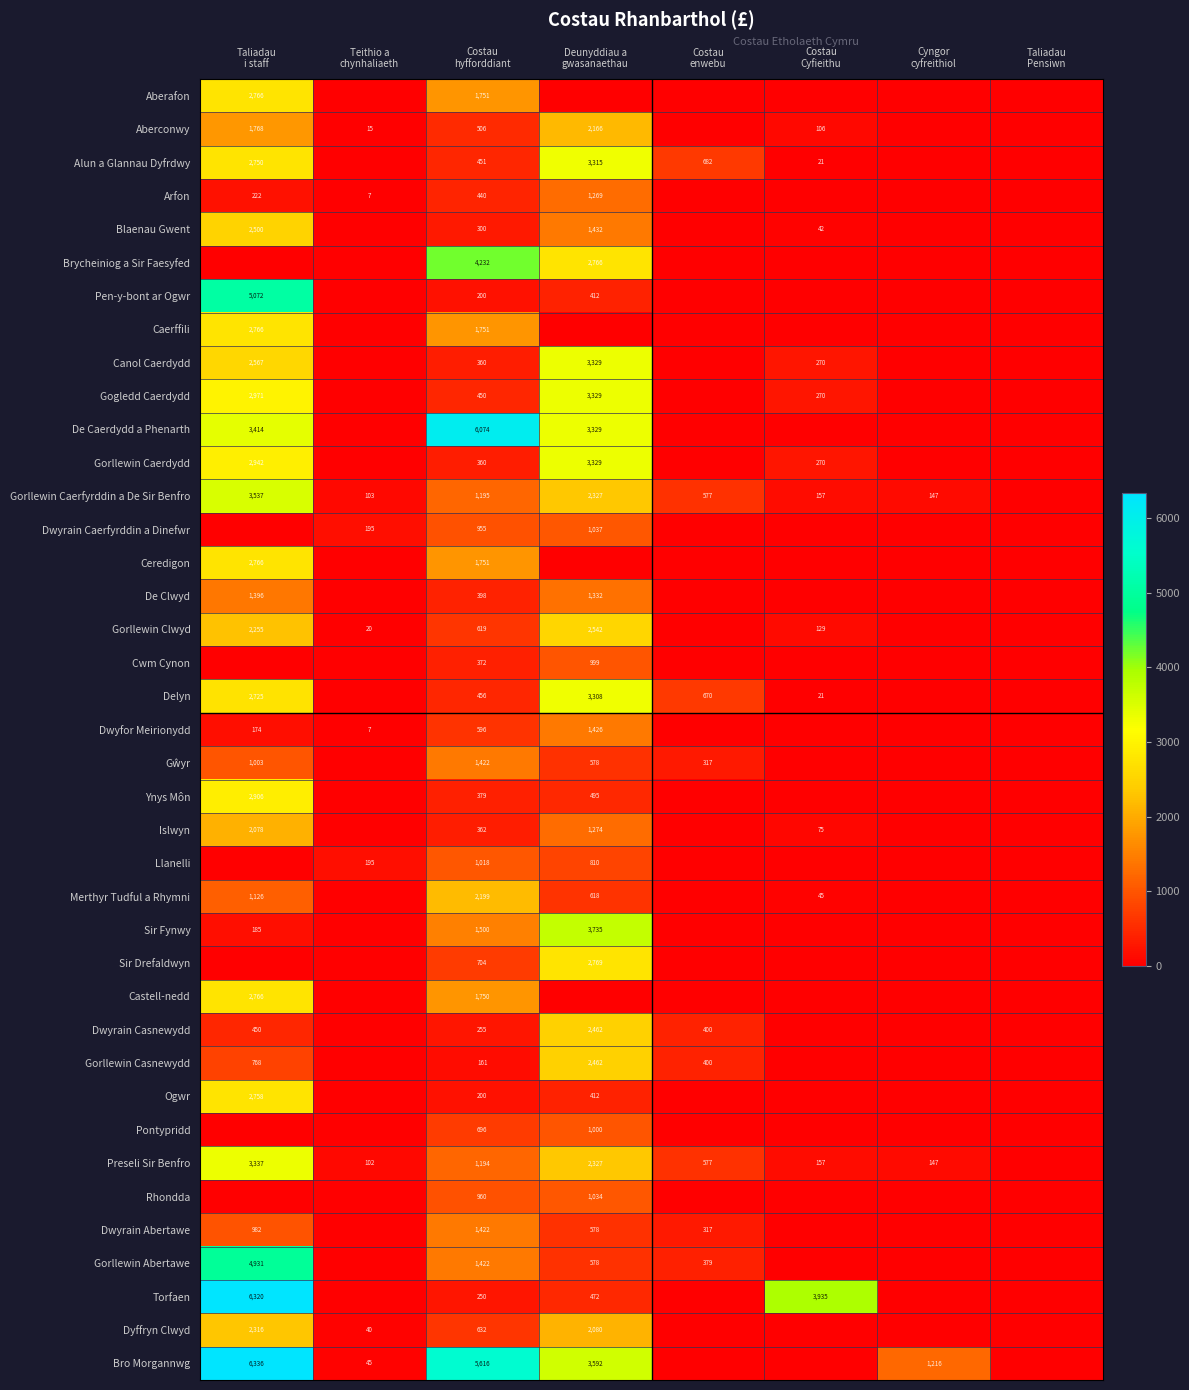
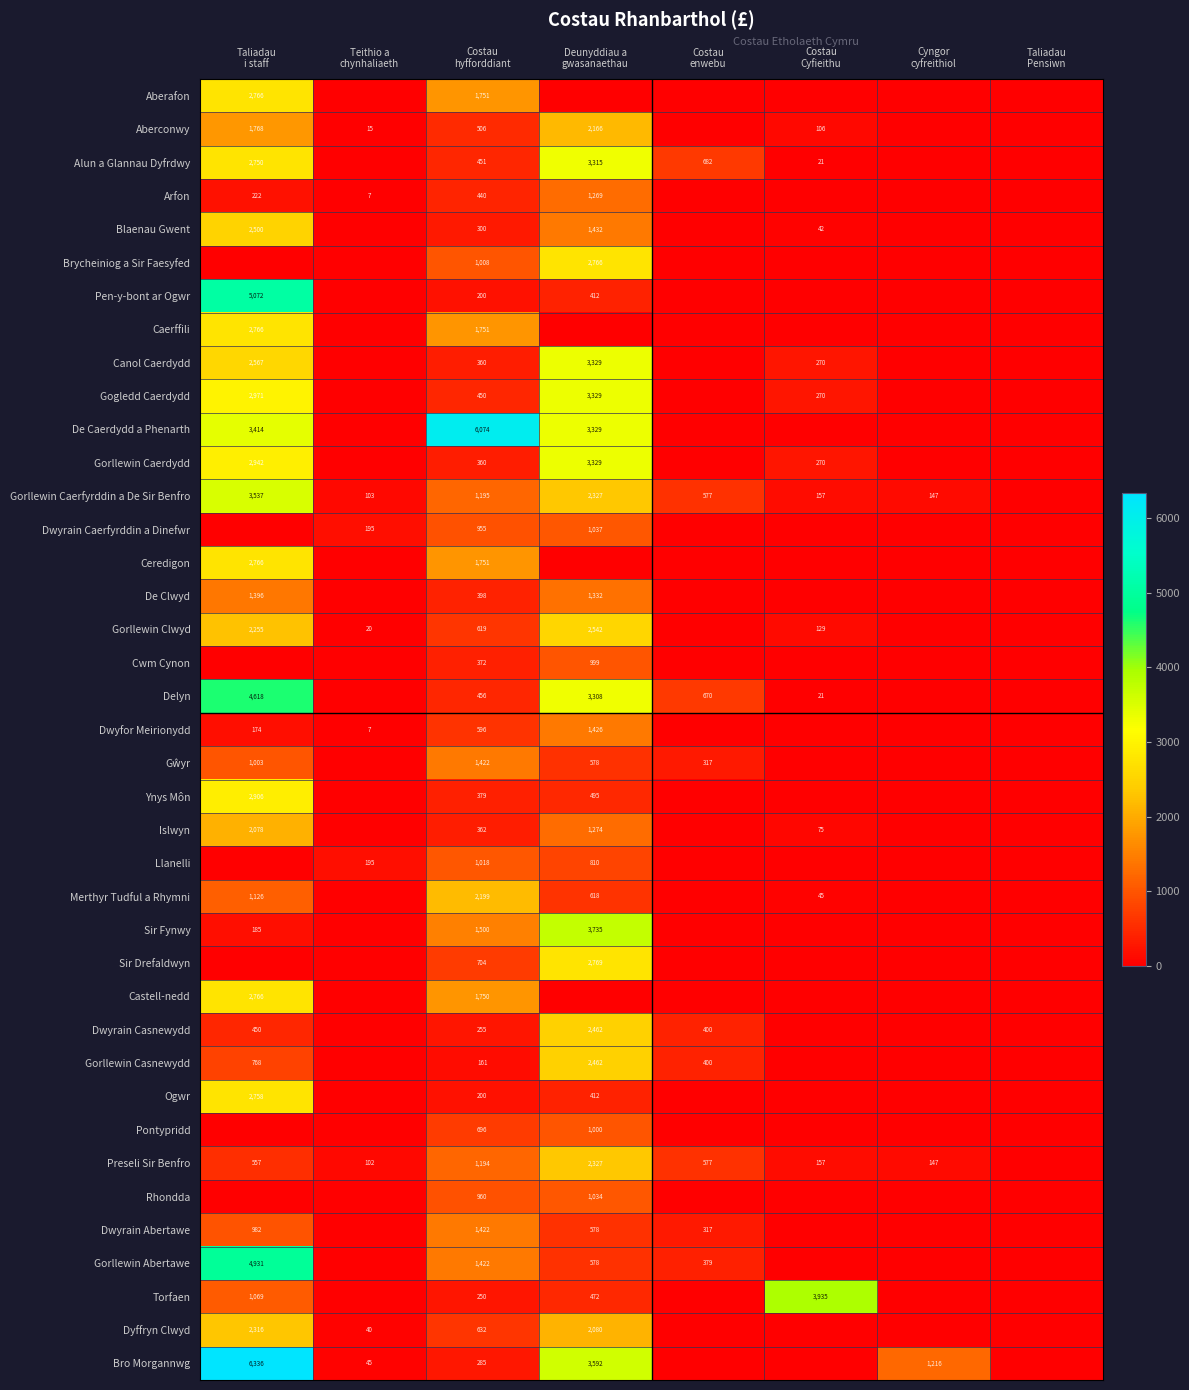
  {
    "Aberafon": {
      "Taliadau i staff": "2,766",
      "Costau hyfforddiant": "1,751"
    },
    "Aberconwy": {
      "Taliadau i staff": "1,768",
      "Teithio a chynhaliaeth": "15",
      "Costau hyfforddiant": "506",
      "Deunyddiau a gwasanaethau": "2,166",
      "Costau Cyfieithu": "106"
    },
    "Alun a Glannau Dyfrdwy": {
      "Taliadau i staff": "2,750",
      "Costau hyfforddiant": "451",
      "Deunyddiau a gwasanaethau": "3,315",
      "Costau enwebu": "682",
      "Costau Cyfieithu": "21"
    },
    "Arfon": {
      "Taliadau i staff": "222",
      "Teithio a chynhaliaeth": "7",
      "Costau hyfforddiant": "440",
      "Deunyddiau a gwasanaethau": "1,269"
    },
    "Blaenau Gwent": {
      "Taliadau i staff": "2,500",
      "Costau hyfforddiant": "300",
      "Deunyddiau a gwasanaethau": "1,432",
      "Costau Cyfieithu": "42"
    },
    "Brycheiniog a Sir Faesyfed": {
-     "Costau hyfforddiant": "4,232",
+     "Costau hyfforddiant": "1,008",
      "Deunyddiau a gwasanaethau": "2,766"
    },
    "Pen-y-bont ar Ogwr": {
      "Taliadau i staff": "5,072",
      "Costau hyfforddiant": "200",
      "Deunyddiau a gwasanaethau": "412"
    },
    "Caerffili": {
      "Taliadau i staff": "2,766",
      "Costau hyfforddiant": "1,751"
    },
    "Canol Caerdydd": {
      "Taliadau i staff": "2,567",
      "Costau hyfforddiant": "360",
      "Deunyddiau a gwasanaethau": "3,329",
      "Costau Cyfieithu": "270"
    },
    "Gogledd Caerdydd": {
      "Taliadau i staff": "2,971",
      "Costau hyfforddiant": "450",
      "Deunyddiau a gwasanaethau": "3,329",
      "Costau Cyfieithu": "270"
    },
    "De Caerdydd a Phenarth": {
      "Taliadau i staff": "3,414",
      "Costau hyfforddiant": "6,074",
      "Deunyddiau a gwasanaethau": "3,329"
    },
    "Gorllewin Caerdydd": {
      "Taliadau i staff": "2,942",
      "Costau hyfforddiant": "360",
      "Deunyddiau a gwasanaethau": "3,329",
      "Costau Cyfieithu": "270"
    },
    "Gorllewin Caerfyrddin a De Sir Benfro": {
      "Taliadau i staff": "3,537",
      "Teithio a chynhaliaeth": "103",
      "Costau hyfforddiant": "1,195",
      "Deunyddiau a gwasanaethau": "2,327",
      "Costau enwebu": "577",
      "Costau Cyfieithu": "157",
      "Cyngor cyfreithiol": "147"
    },
    "Dwyrain Caerfyrddin a Dinefwr": {
      "Teithio a chynhaliaeth": "195",
      "Costau hyfforddiant": "955",
      "Deunyddiau a gwasanaethau": "1,037"
    },
    "Ceredigon": {
      "Taliadau i staff": "2,766",
      "Costau hyfforddiant": "1,751"
    },
    "De Clwyd": {
      "Taliadau i staff": "1,396",
      "Costau hyfforddiant": "398",
      "Deunyddiau a gwasanaethau": "1,332"
    },
    "Gorllewin Clwyd": {
      "Taliadau i staff": "2,255",
      "Teithio a chynhaliaeth": "20",
      "Costau hyfforddiant": "619",
      "Deunyddiau a gwasanaethau": "2,542",
      "Costau Cyfieithu": "129"
    },
    "Cwm Cynon": {
      "Costau hyfforddiant": "372",
      "Deunyddiau a gwasanaethau": "999"
    },
    "Delyn": {
-     "Taliadau i staff": "2,725",
+     "Taliadau i staff": "4,618",
      "Costau hyfforddiant": "456",
      "Deunyddiau a gwasanaethau": "3,308",
      "Costau enwebu": "670",
      "Costau Cyfieithu": "21"
    },
    "Dwyfor Meirionydd": {
      "Taliadau i staff": "174",
      "Teithio a chynhaliaeth": "7",
      "Costau hyfforddiant": "596",
      "Deunyddiau a gwasanaethau": "1,426"
    },
    "Gŵyr": {
      "Taliadau i staff": "1,003",
      "Costau hyfforddiant": "1,422",
      "Deunyddiau a gwasanaethau": "578",
      "Costau enwebu": "317"
    },
    "Ynys Môn": {
      "Taliadau i staff": "2,906",
      "Costau hyfforddiant": "379",
      "Deunyddiau a gwasanaethau": "495"
    },
    "Islwyn": {
      "Taliadau i staff": "2,078",
      "Costau hyfforddiant": "362",
      "Deunyddiau a gwasanaethau": "1,274",
      "Costau Cyfieithu": "75"
    },
    "Llanelli": {
      "Teithio a chynhaliaeth": "195",
      "Costau hyfforddiant": "1,018",
      "Deunyddiau a gwasanaethau": "810"
    },
    "Merthyr Tudful a Rhymni": {
      "Taliadau i staff": "1,126",
      "Costau hyfforddiant": "2,199",
      "Deunyddiau a gwasanaethau": "618",
      "Costau Cyfieithu": "45"
    },
    "Sir Fynwy": {
      "Taliadau i staff": "185",
      "Costau hyfforddiant": "1,500",
      "Deunyddiau a gwasanaethau": "3,735"
    },
    "Sir Drefaldwyn": {
      "Costau hyfforddiant": "704",
      "Deunyddiau a gwasanaethau": "2,769"
    },
    "Castell-nedd": {
      "Taliadau i staff": "2,766",
      "Costau hyfforddiant": "1,750"
    },
    "Dwyrain Casnewydd": {
      "Taliadau i staff": "450",
      "Costau hyfforddiant": "255",
      "Deunyddiau a gwasanaethau": "2,462",
      "Costau enwebu": "400"
    },
    "Gorllewin Casnewydd": {
      "Taliadau i staff": "768",
      "Costau hyfforddiant": "161",
      "Deunyddiau a gwasanaethau": "2,462",
      "Costau enwebu": "400"
    },
    "Ogwr": {
      "Taliadau i staff": "2,758",
      "Costau hyfforddiant": "200",
      "Deunyddiau a gwasanaethau": "412"
    },
    "Pontypridd": {
      "Costau hyfforddiant": "696",
      "Deunyddiau a gwasanaethau": "1,000"
    },
    "Preseli Sir Benfro": {
-     "Taliadau i staff": "3,337",
+     "Taliadau i staff": "557",
      "Teithio a chynhaliaeth": "102",
      "Costau hyfforddiant": "1,194",
      "Deunyddiau a gwasanaethau": "2,327",
      "Costau enwebu": "577",
      "Costau Cyfieithu": "157",
      "Cyngor cyfreithiol": "147"
    },
    "Rhondda": {
      "Costau hyfforddiant": "960",
      "Deunyddiau a gwasanaethau": "1,034"
    },
    "Dwyrain Abertawe": {
      "Taliadau i staff": "982",
      "Costau hyfforddiant": "1,422",
      "Deunyddiau a gwasanaethau": "578",
      "Costau enwebu": "317"
    },
    "Gorllewin Abertawe": {
      "Taliadau i staff": "4,931",
      "Costau hyfforddiant": "1,422",
      "Deunyddiau a gwasanaethau": "578",
      "Costau enwebu": "379"
    },
    "Torfaen": {
-     "Taliadau i staff": "6,320",
+     "Taliadau i staff": "1,069",
      "Costau hyfforddiant": "250",
      "Deunyddiau a gwasanaethau": "472",
      "Costau Cyfieithu": "3,935"
    },
    "Dyffryn Clwyd": {
      "Taliadau i staff": "2,316",
      "Teithio a chynhaliaeth": "40",
      "Costau hyfforddiant": "632",
      "Deunyddiau a gwasanaethau": "2,080"
    },
    "Bro Morgannwg": {
      "Taliadau i staff": "6,336",
      "Teithio a chynhaliaeth": "45",
-     "Costau hyfforddiant": "5,616",
+     "Costau hyfforddiant": "285",
      "Deunyddiau a gwasanaethau": "3,592",
      "Cyngor cyfreithiol": "1,216"
    }
  }
